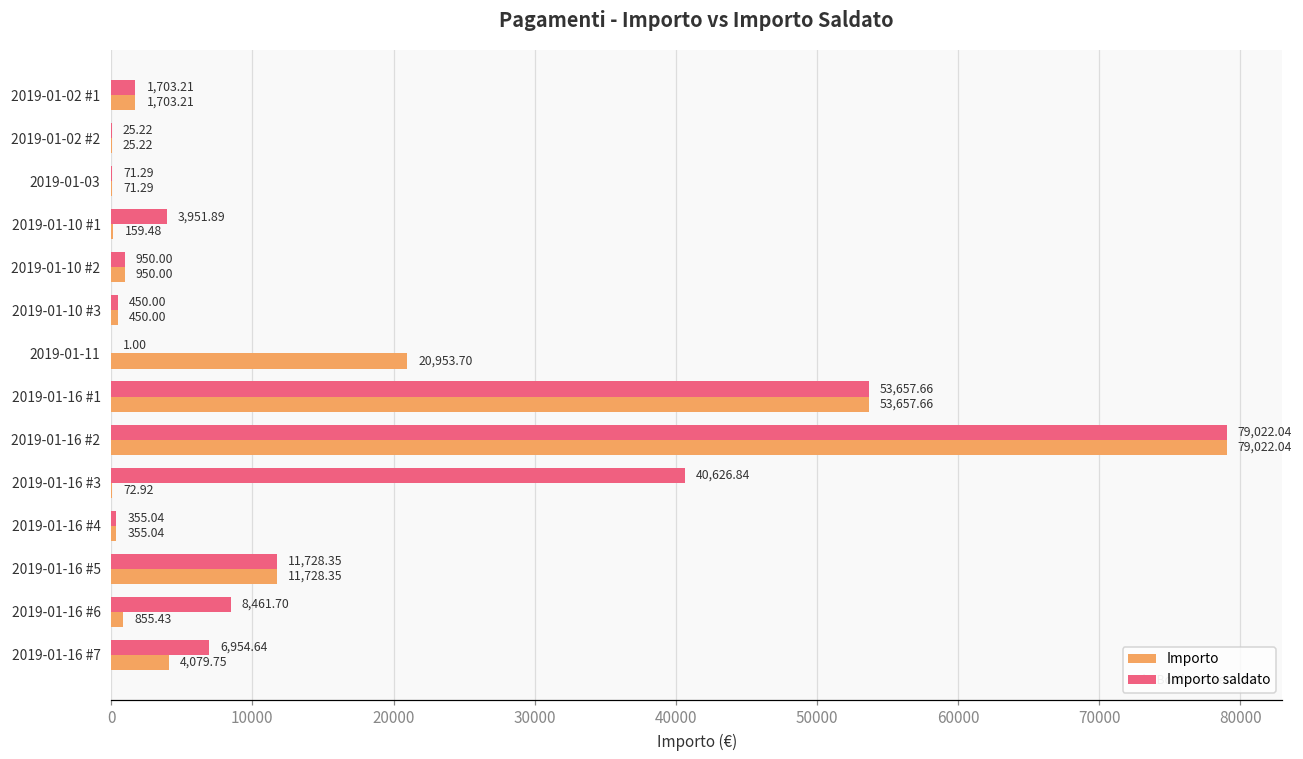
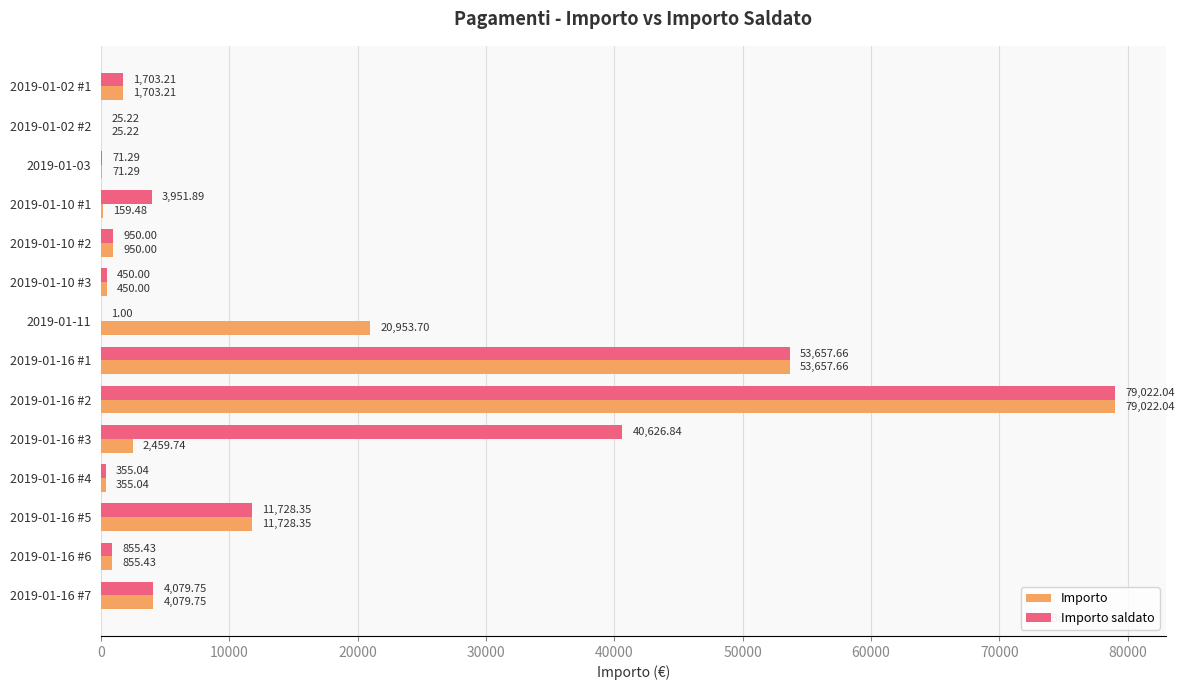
  {
    "Importo": {
      "2019-01-02 #1": "1,703.21",
      "2019-01-02 #2": "25.22",
      "2019-01-03": "71.29",
      "2019-01-10 #1": "159.48",
      "2019-01-10 #2": "950.00",
      "2019-01-10 #3": "450.00",
      "2019-01-11": "20,953.70",
      "2019-01-16 #1": "53,657.66",
      "2019-01-16 #2": "79,022.04",
-     "2019-01-16 #3": "72.92",
+     "2019-01-16 #3": "2,459.74",
      "2019-01-16 #4": "355.04",
      "2019-01-16 #5": "11,728.35",
      "2019-01-16 #6": "855.43",
      "2019-01-16 #7": "4,079.75"
    },
    "Importo saldato": {
      "2019-01-02 #1": "1,703.21",
      "2019-01-02 #2": "25.22",
      "2019-01-03": "71.29",
      "2019-01-10 #1": "3,951.89",
      "2019-01-10 #2": "950.00",
      "2019-01-10 #3": "450.00",
      "2019-01-11": "1.00",
      "2019-01-16 #1": "53,657.66",
      "2019-01-16 #2": "79,022.04",
      "2019-01-16 #3": "40,626.84",
      "2019-01-16 #4": "355.04",
      "2019-01-16 #5": "11,728.35",
-     "2019-01-16 #6": "8,461.70",
-     "2019-01-16 #7": "6,954.64"
+     "2019-01-16 #6": "855.43",
+     "2019-01-16 #7": "4,079.75"
    }
  }
